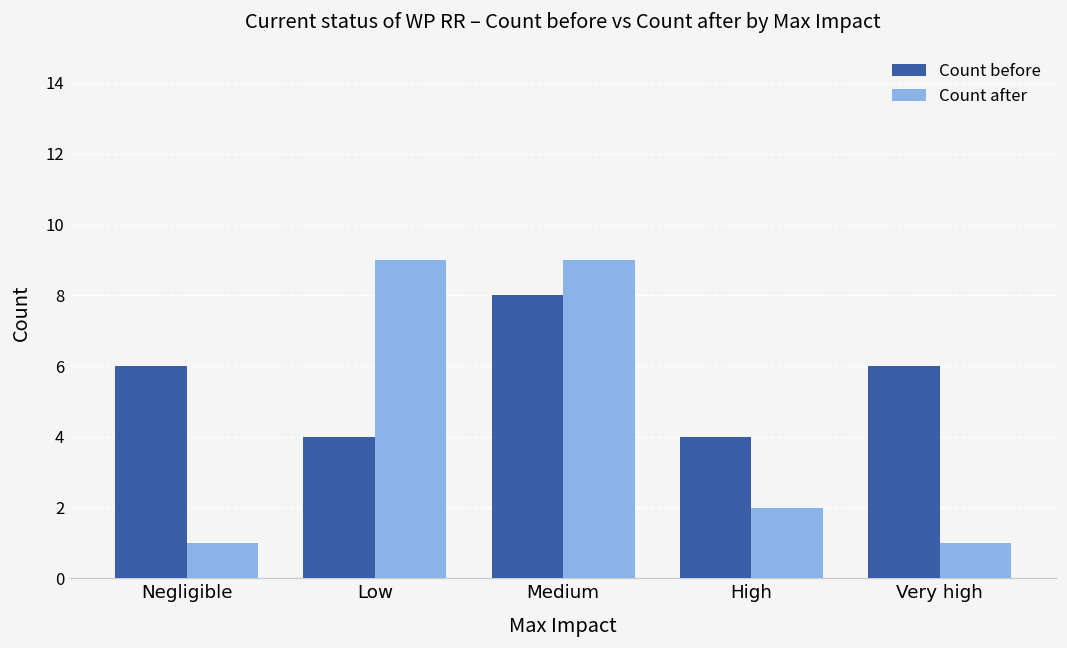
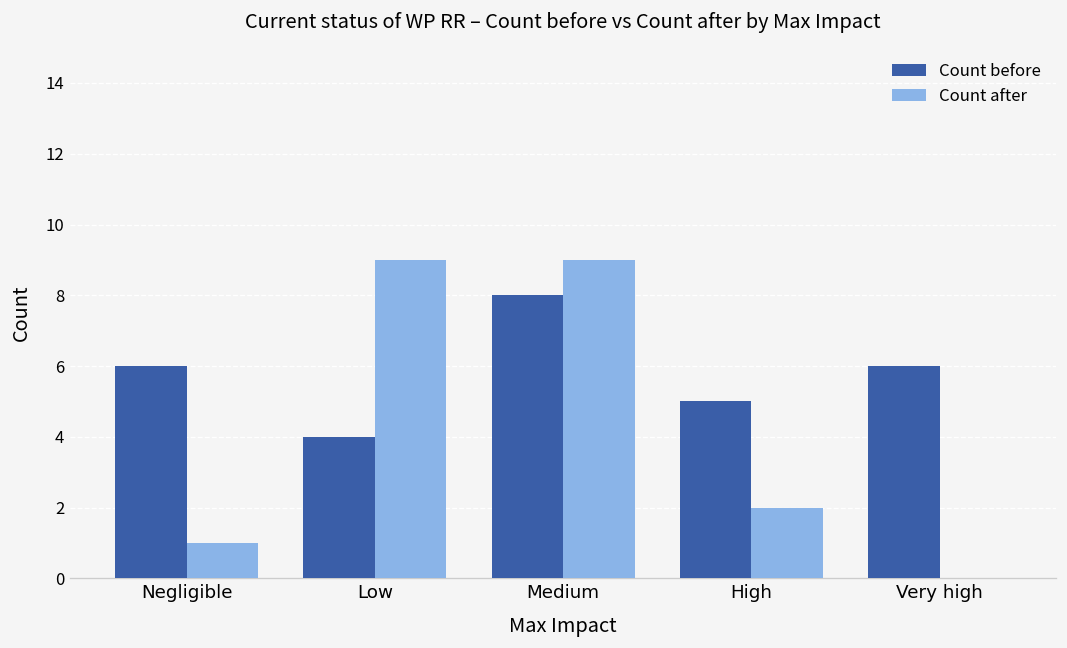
  {
    "Count before": {
      "Negligible": 6,
      "Low": 4,
      "Medium": 8,
-     "High": 4,
+     "High": 5,
      "Very high": 6
    },
    "Count after": {
      "Negligible": 1,
      "Low": 9,
      "Medium": 9,
      "High": 2,
-     "Very high": 1
+     "Very high": 0
    }
  }
